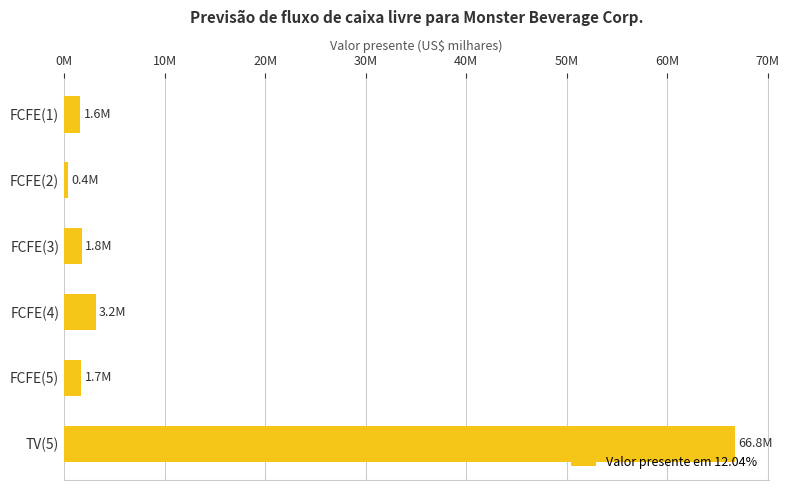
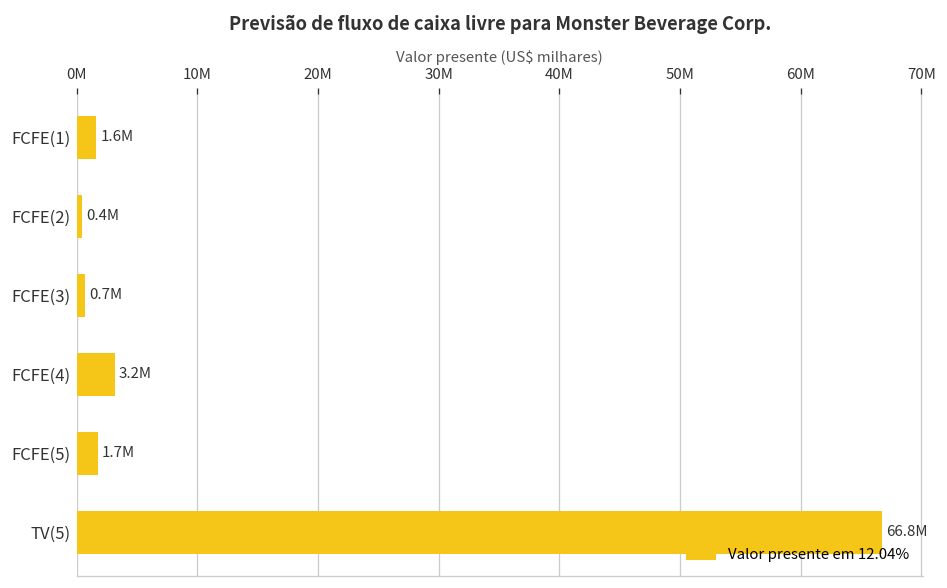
  {
    "FCFE(1)": "1.6M",
    "FCFE(2)": "0.4M",
-   "FCFE(3)": "1.8M",
+   "FCFE(3)": "0.7M",
    "FCFE(4)": "3.2M",
    "FCFE(5)": "1.7M",
    "TV(5)": "66.8M"
  }
